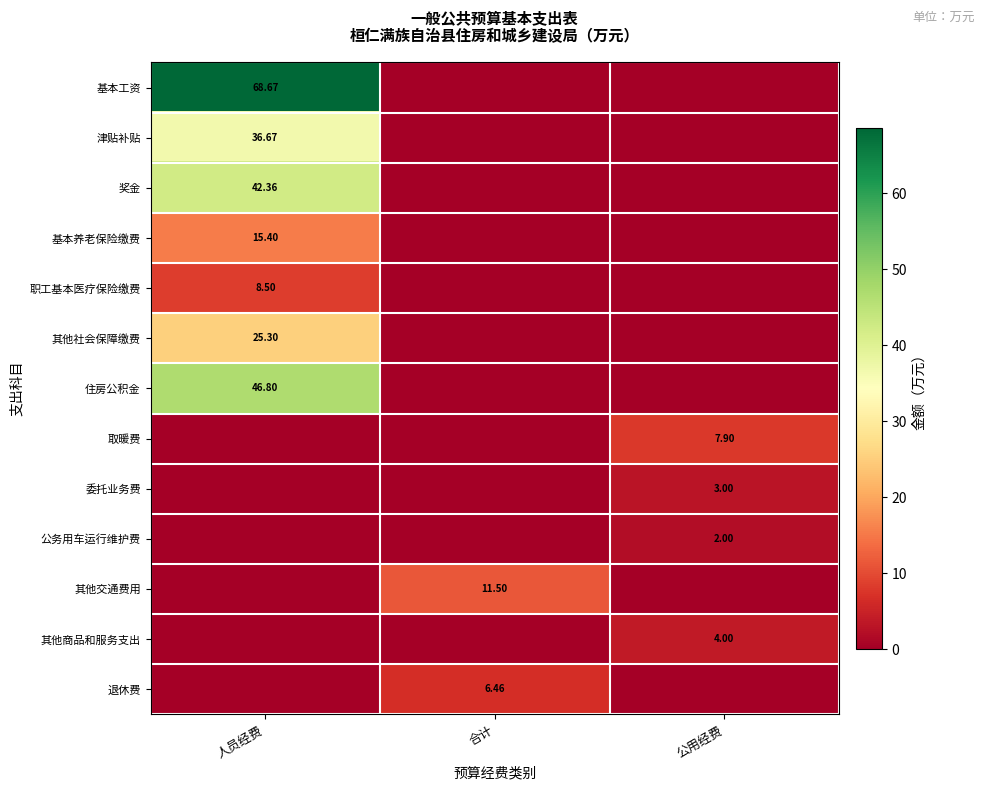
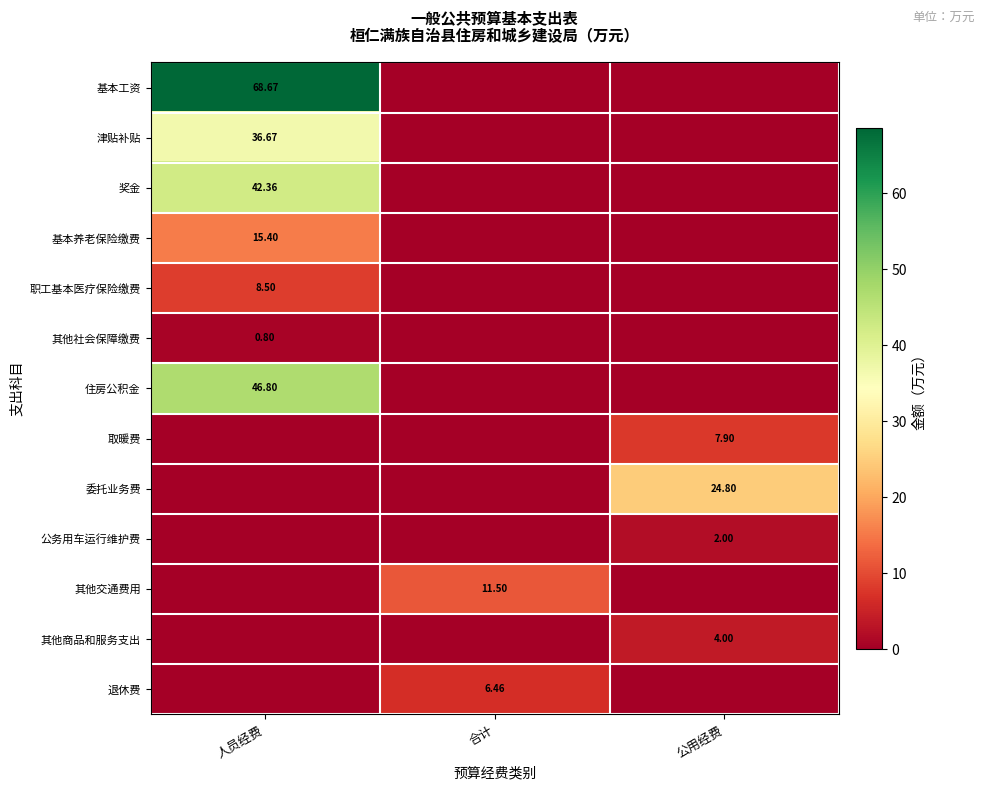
  {
    "基本工资": {
      "人员经费": 68.67
    },
    "津贴补贴": {
      "人员经费": 36.67
    },
    "奖金": {
      "人员经费": 42.36
    },
    "基本养老保险缴费": {
      "人员经费": 15.40
    },
    "职工基本医疗保险缴费": {
      "人员经费": 8.50
    },
    "其他社会保障缴费": {
-     "人员经费": 25.30
+     "人员经费": 0.80
    },
    "住房公积金": {
      "人员经费": 46.80
    },
    "取暖费": {
      "公用经费": 7.90
    },
    "委托业务费": {
-     "公用经费": 3.00
+     "公用经费": 24.80
    },
    "公务用车运行维护费": {
      "公用经费": 2.00
    },
    "其他交通费用": {
      "合计": 11.50
    },
    "其他商品和服务支出": {
      "公用经费": 4.00
    },
    "退休费": {
      "合计": 6.46
    }
  }
